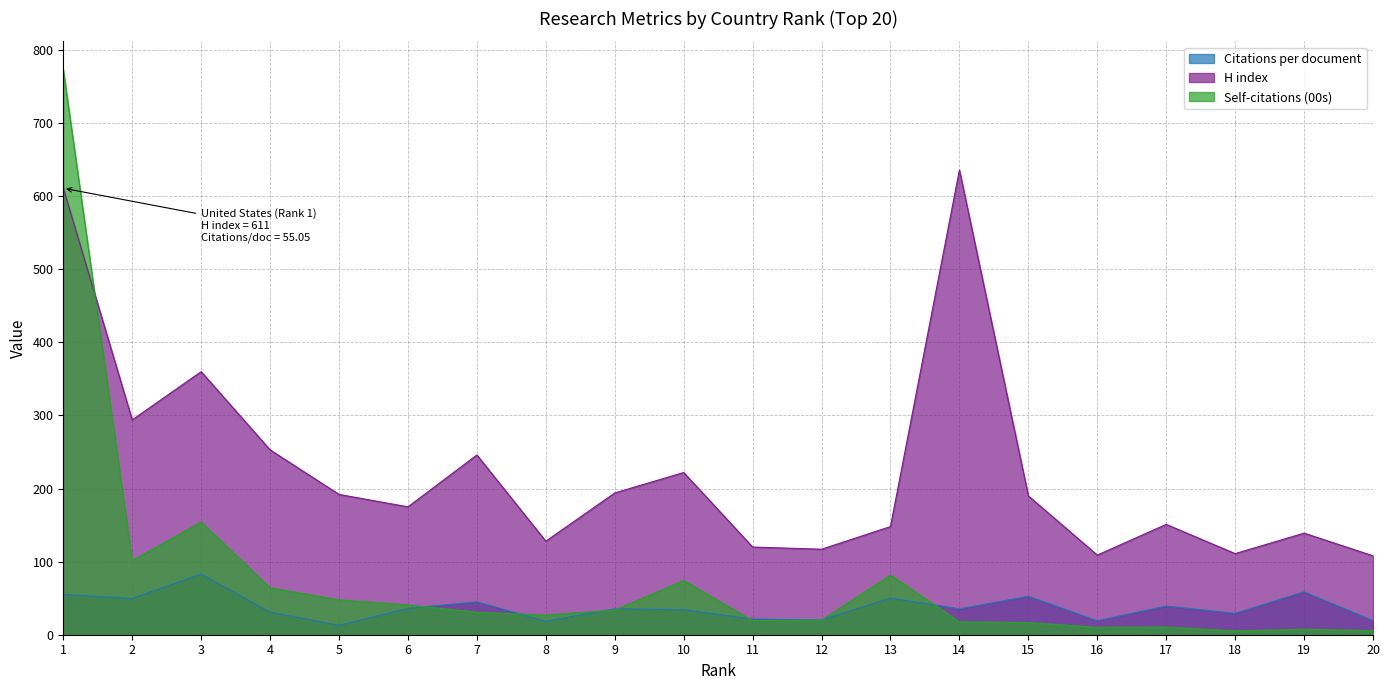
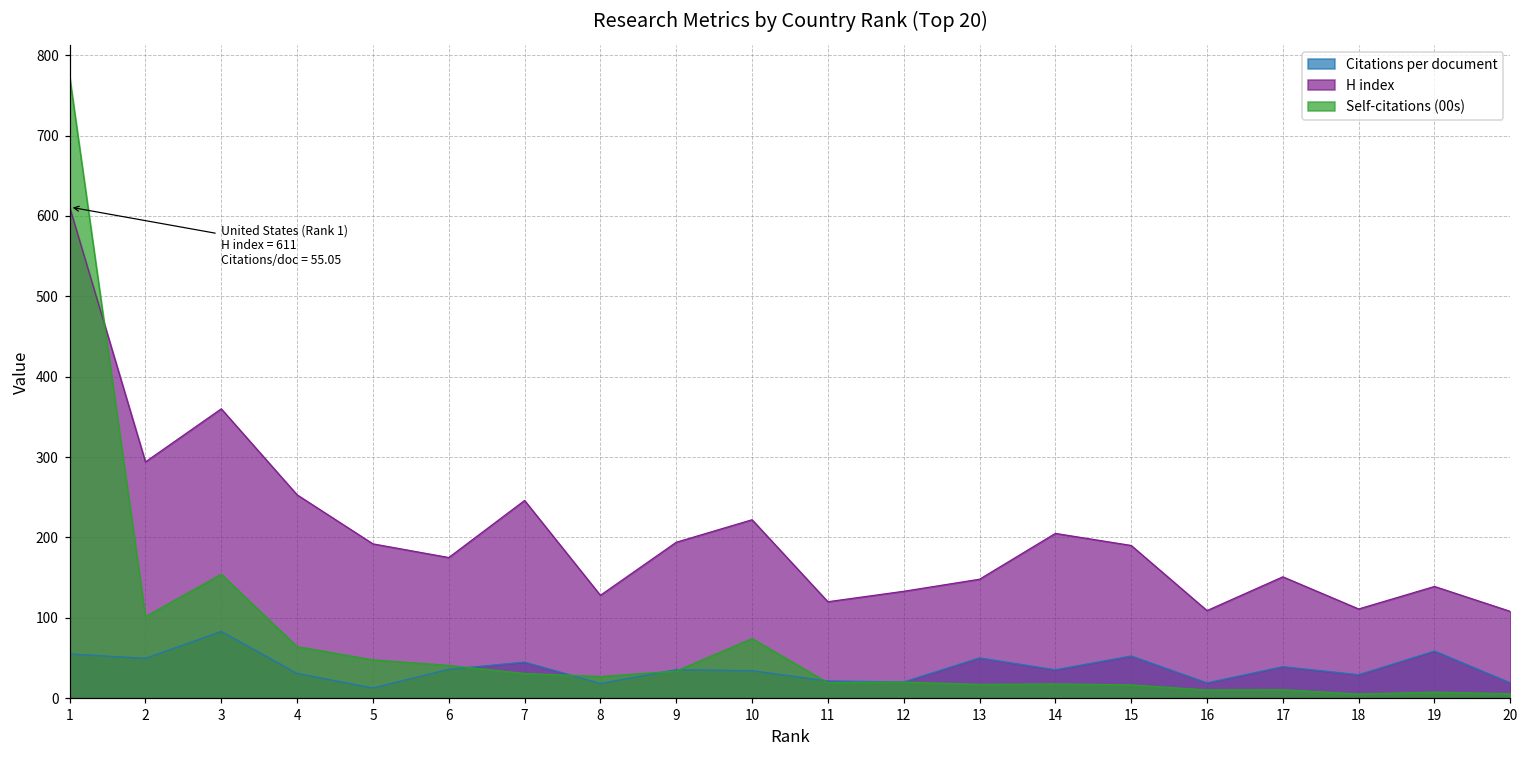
  {
    "Citations per document": {
      "1": 60,
      "2": 50,
      "3": 80,
      "4": 30,
      "5": 10,
      "6": 40,
      "7": 40,
      "8": 20,
      "10": 30,
      "13": 50,
      "14": 40,
      "15": 50,
      "16": 20,
      "17": 40,
      "18": 30,
      "19": 60,
      "20": 20
    },
    "H index": {
      "2": 290,
      "3": 360,
      "4": 250,
      "5": 190,
      "6": 180,
      "7": 250,
      "8": 130,
      "9": 190,
      "10": 220,
      "11": 120,
-     "12": 120,
+     "12": 130,
      "13": 150,
-     "14": 640,
+     "14": 210,
      "15": 190,
      "16": 110,
      "17": 150,
      "18": 110,
      "19": 140,
      "20": 110
    },
    "Self-citations (00s)": {
      "1": 770,
      "2": 100,
      "3": 150,
      "4": 60,
      "5": 50,
      "6": 40,
      "7": 30,
      "8": 30,
      "10": 70,
-     "13": 80,
+     "13": 20,
      "14": 20,
      "15": 20,
      "16": 10,
      "17": 10,
      "18": 10,
      "19": 10,
      "20": 10
    }
  }
